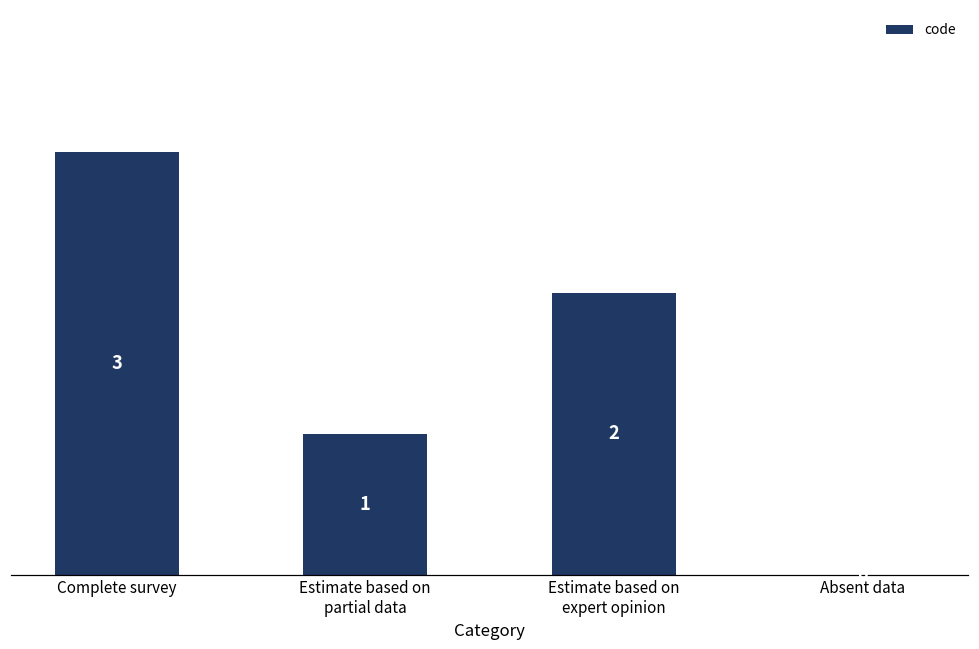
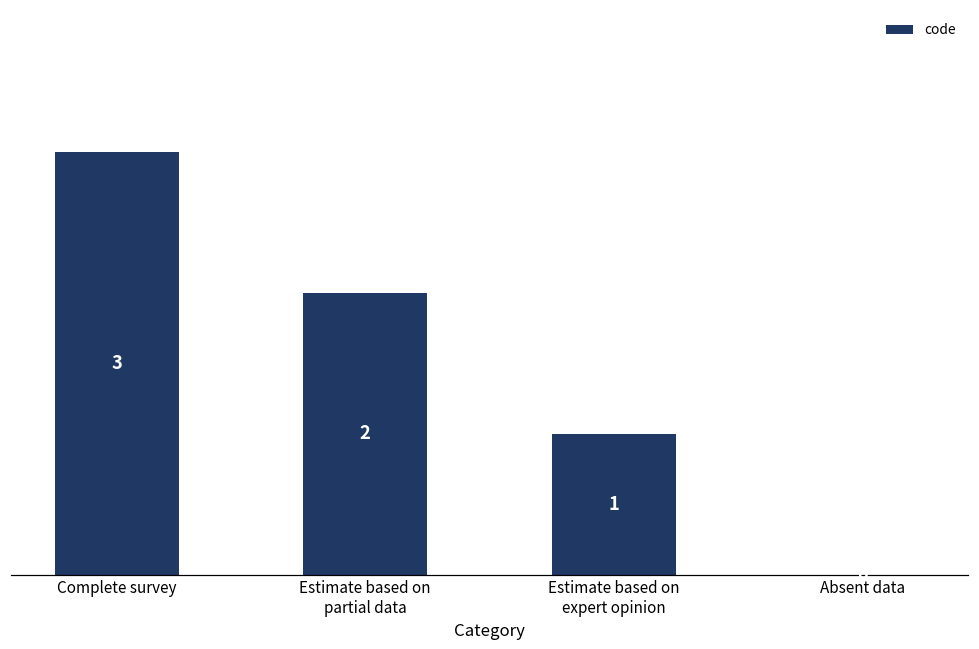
  {
    "Complete survey": 3,
-   "Estimate based on partial data": 1,
-   "Estimate based on expert opinion": 2
+   "Estimate based on partial data": 2,
+   "Estimate based on expert opinion": 1
  }
